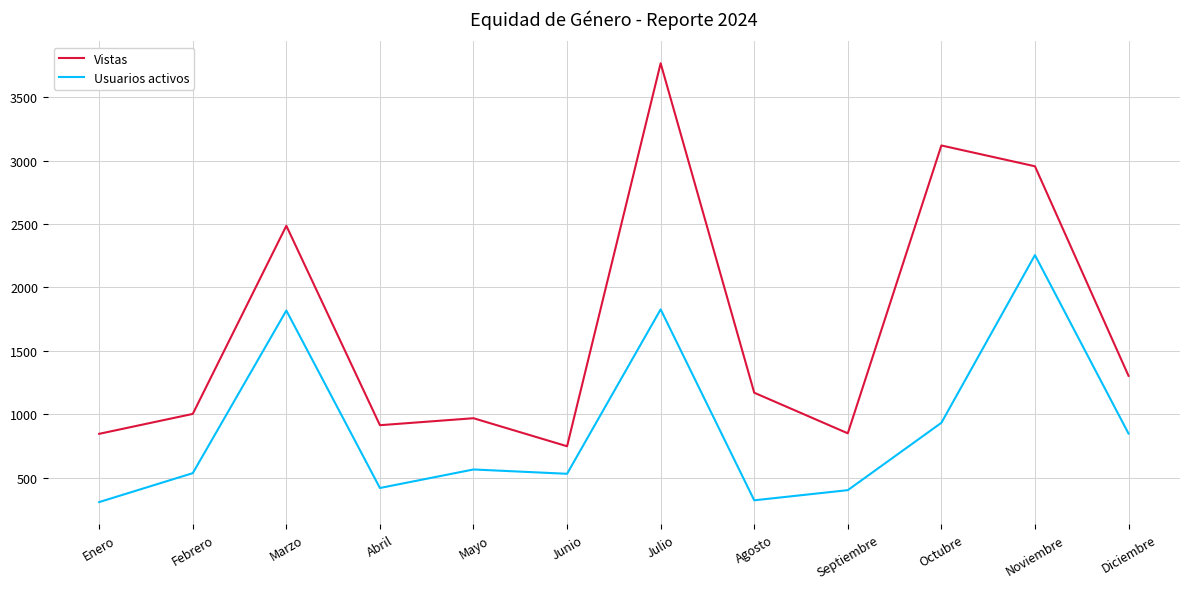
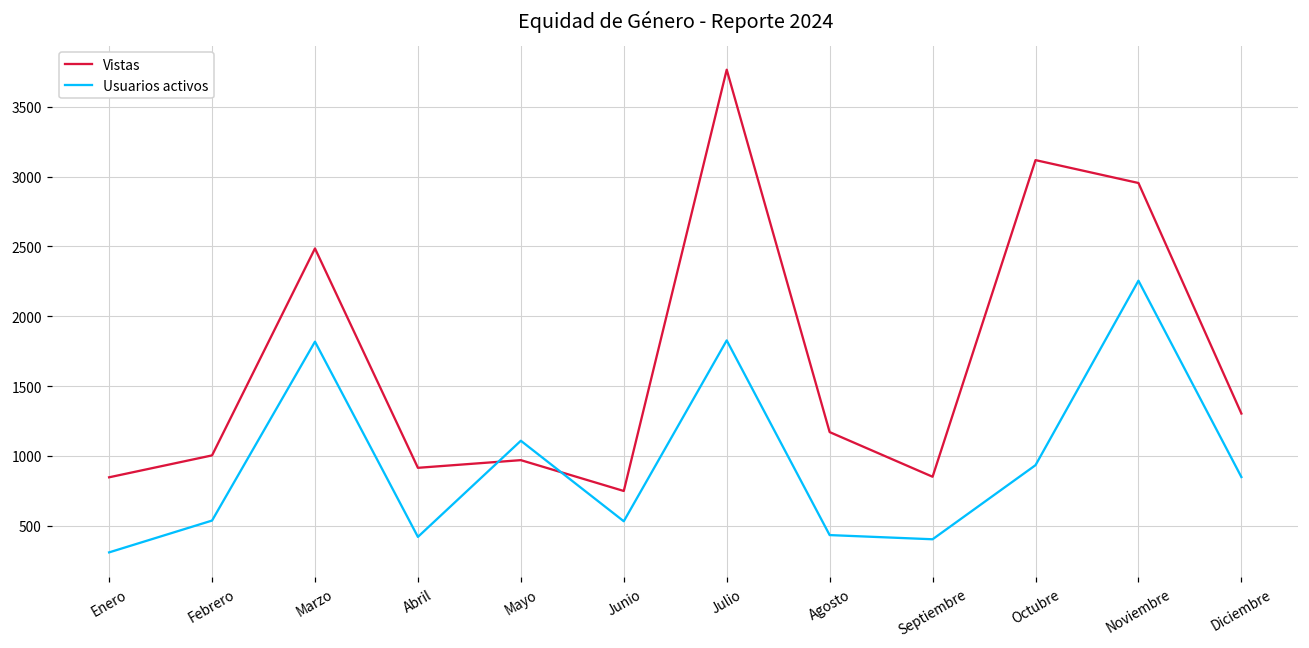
  {
    "Vistas": {
      "Enero": 850,
      "Febrero": 1000,
      "Marzo": 2490,
      "Abril": 910,
      "Mayo": 970,
      "Junio": 750,
      "Julio": 3770,
      "Agosto": 1170,
      "Septiembre": 850,
      "Octubre": 3120,
      "Noviembre": 2960,
      "Diciembre": 1300
    },
    "Usuarios activos": {
      "Enero": 310,
      "Febrero": 540,
      "Marzo": 1820,
      "Abril": 420,
-     "Mayo": 570,
+     "Mayo": 1110,
      "Junio": 530,
      "Julio": 1830,
-     "Agosto": 320,
+     "Agosto": 430,
      "Septiembre": 400,
      "Octubre": 930,
      "Noviembre": 2260,
      "Diciembre": 850
    }
  }
